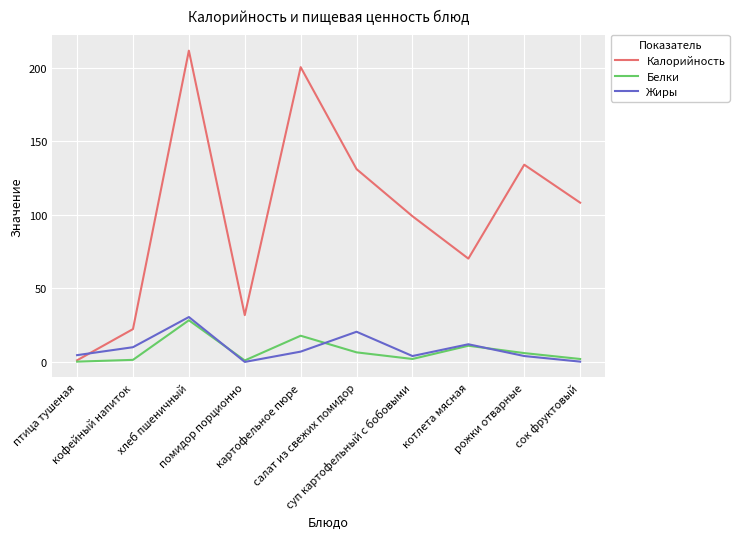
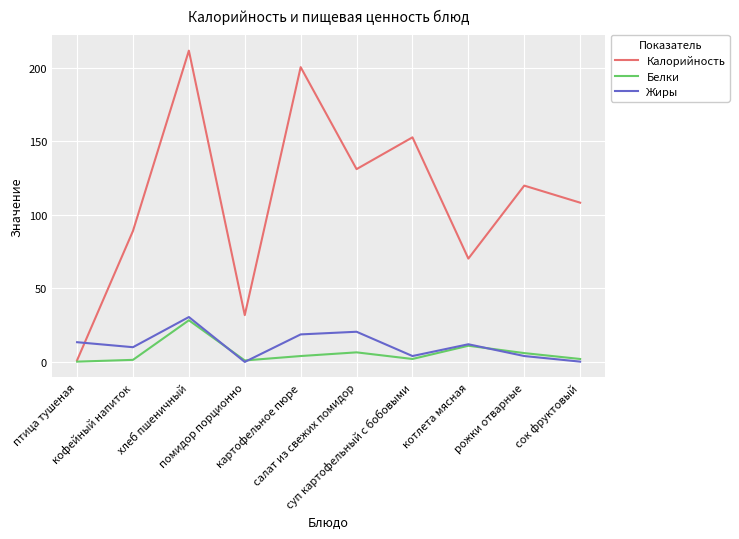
  {
    "Калорийность": {
-     "кофейный напиток": 22,
+     "кофейный напиток": 89,
      "хлеб пшеничный": 212,
      "помидор порционно": 32,
      "картофельное пюре": 200,
      "салат из свежих помидор": 131,
-     "суп картофельный с бобовыми": 99,
+     "суп картофельный с бобовыми": 153,
      "котлета мясная": 70,
-     "рожки отварные": 134,
+     "рожки отварные": 120,
      "сок фруктовый": 108
    },
    "Белки": {
      "кофейный напиток": 1,
      "хлеб пшеничный": 28,
-     "картофельное пюре": 18,
+     "картофельное пюре": 4,
      "салат из свежих помидор": 7,
      "суп картофельный с бобовыми": 2,
      "рожки отварные": 6,
      "сок фруктовый": 2
    },
    "Жиры": {
-     "птица тушеная": 5,
+     "птица тушеная": 13,
      "кофейный напиток": 10,
      "хлеб пшеничный": 31,
-     "картофельное пюре": 7,
+     "картофельное пюре": 19,
      "салат из свежих помидор": 21,
      "суп картофельный с бобовыми": 4,
      "рожки отварные": 4,
      "сок фруктовый": 0
    }
  }
